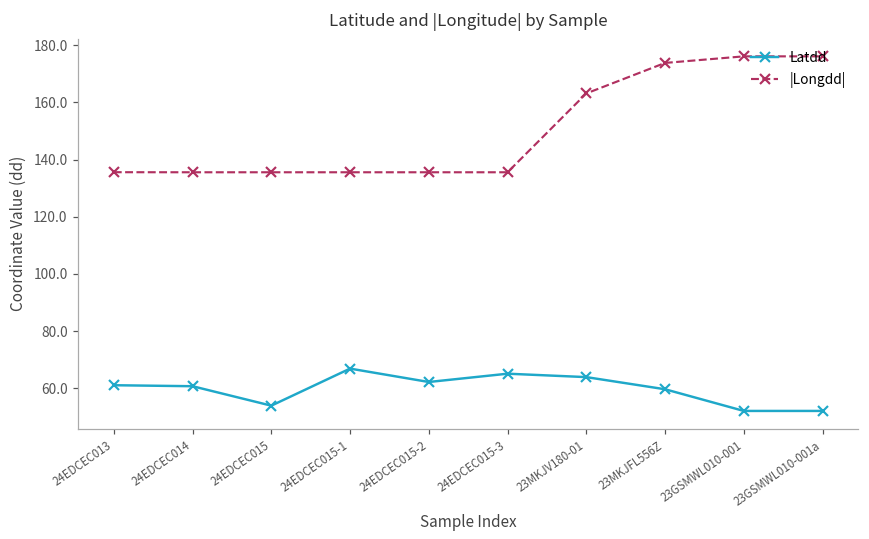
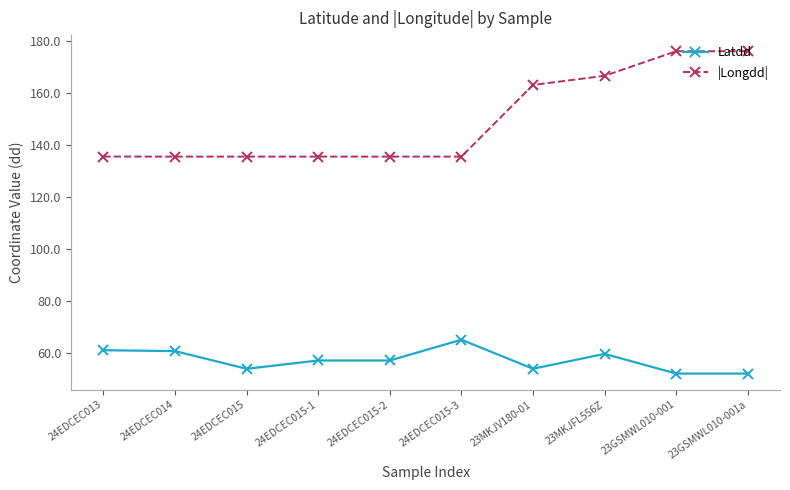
  {
    "Latdd": {
      "24EDCEC013": 61,
      "24EDCEC014": 61,
      "24EDCEC015": 54,
-     "24EDCEC015-1": 67,
-     "24EDCEC015-2": 62,
+     "24EDCEC015-1": 57,
+     "24EDCEC015-2": 57,
      "24EDCEC015-3": 65,
-     "23MKJV180-01": 64,
+     "23MKJV180-01": 54,
      "23MKJFL556Z": 60,
      "23GSMWL010-001": 52,
      "23GSMWL010-001a": 52
    },
    "|Longdd|": {
      "24EDCEC013": 136,
      "24EDCEC014": 136,
      "24EDCEC015": 136,
      "24EDCEC015-1": 136,
      "24EDCEC015-2": 136,
      "24EDCEC015-3": 136,
      "23MKJV180-01": 163,
-     "23MKJFL556Z": 174,
+     "23MKJFL556Z": 167,
      "23GSMWL010-001": 176,
      "23GSMWL010-001a": 176
    }
  }
